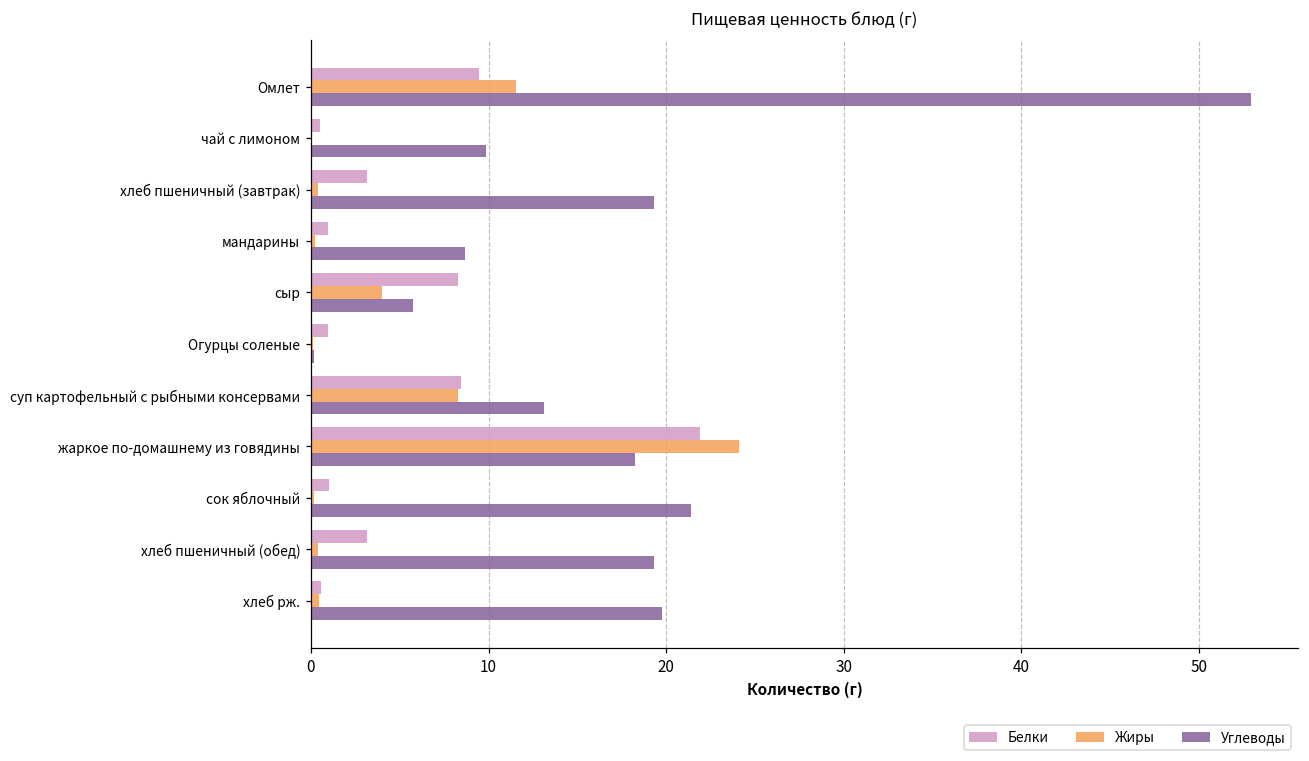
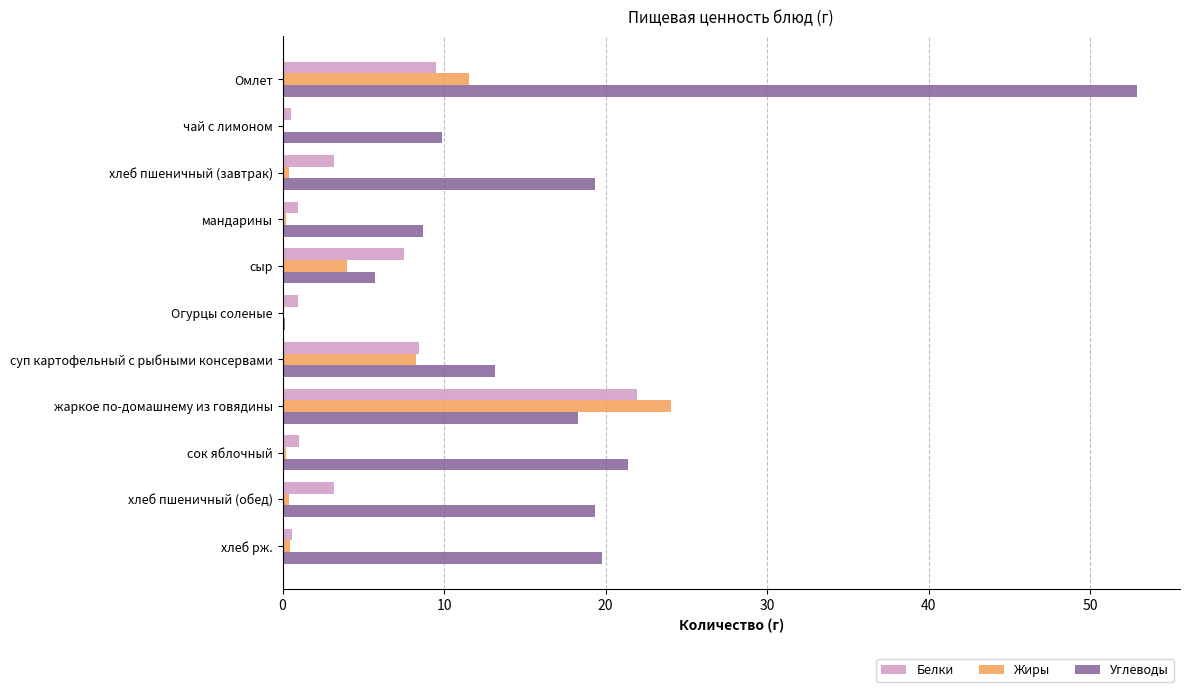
  {
    "Белки": {
      "Омлет": 9.5,
      "чай с лимоном": 0.5,
      "хлеб пшеничный (завтрак)": 3.2,
      "мандарины": 1.0,
-     "сыр": 8.3,
+     "сыр": 7.5,
      "Огурцы соленые": 1.0,
      "суп картофельный с рыбными консервами": 8.5,
      "жаркое по-домашнему из говядины": 21.9,
      "сок яблочный": 1.0,
      "хлеб пшеничный (обед)": 3.2,
      "хлеб рж.": 0.6
    },
    "Жиры": {
      "Омлет": 11.5,
      "чай с лимоном": 0.0,
      "хлеб пшеничный (завтрак)": 0.4,
      "мандарины": 0.2,
      "сыр": 4.0,
      "суп картофельный с рыбными консервами": 8.3,
      "жаркое по-домашнему из говядины": 24.1,
      "сок яблочный": 0.2,
      "хлеб пшеничный (обед)": 0.4,
      "хлеб рж.": 0.4
    },
    "Углеводы": {
      "Омлет": 52.9,
      "чай с лимоном": 9.9,
      "хлеб пшеничный (завтрак)": 19.3,
      "мандарины": 8.7,
      "сыр": 5.8,
      "суп картофельный с рыбными консервами": 13.1,
      "жаркое по-домашнему из говядины": 18.3,
      "сок яблочный": 21.4,
      "хлеб пшеничный (обед)": 19.3,
      "хлеб рж.": 19.8
    }
  }
